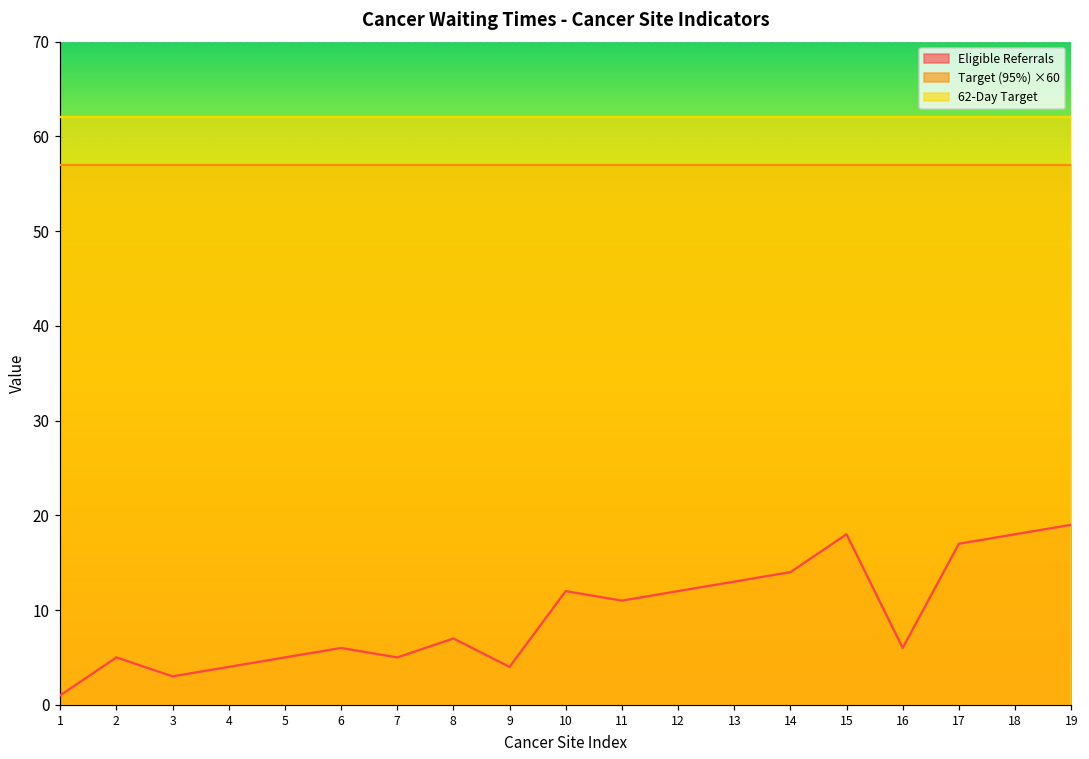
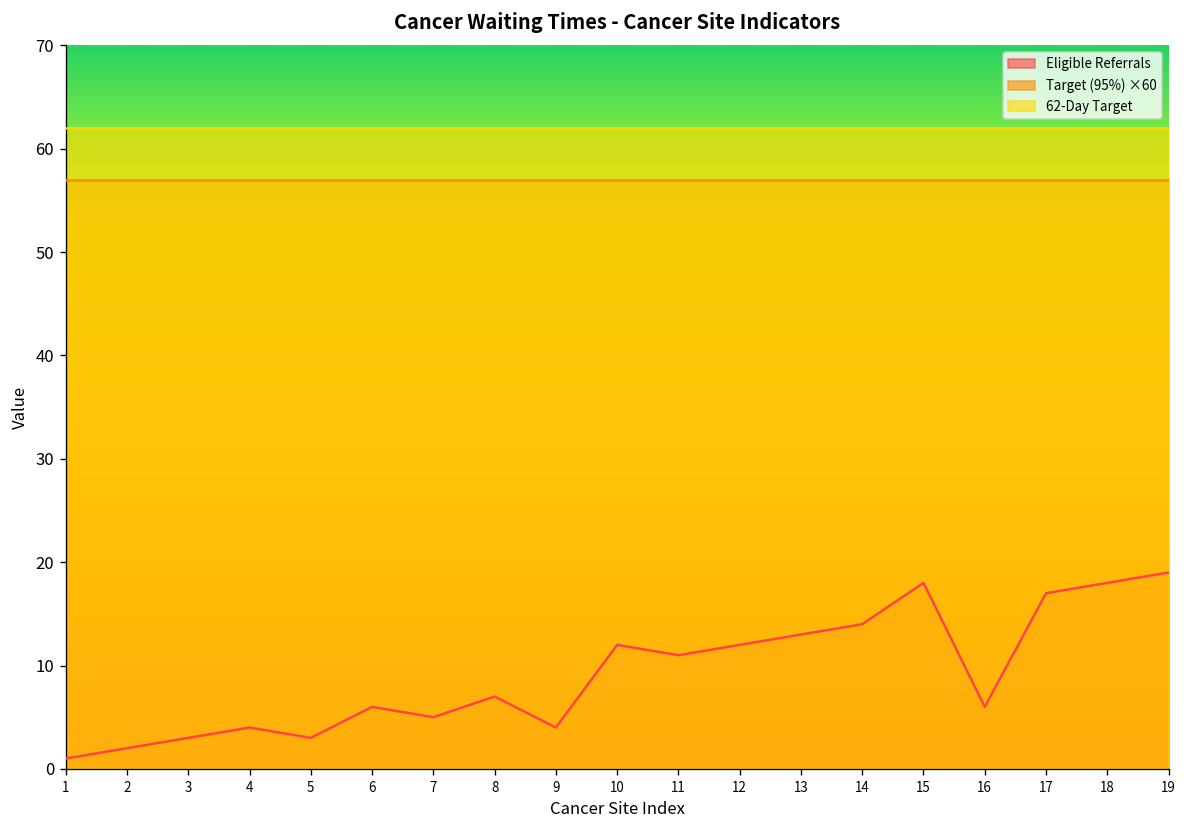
  {
    "Eligible Referrals": {
      "1": 1,
-     "2": 5,
+     "2": 2,
      "3": 3,
      "4": 4,
-     "5": 5,
+     "5": 3,
      "6": 6,
      "7": 5,
      "8": 7,
      "9": 4,
      "10": 12,
      "11": 11,
      "12": 12,
      "13": 13,
      "14": 14,
      "15": 18,
      "16": 6,
      "17": 17,
      "18": 18,
      "19": 19
    },
    "Target (95%) ×60": {
      "1": 57,
      "2": 57,
      "3": 57,
      "4": 57,
      "5": 57,
      "6": 57,
      "7": 57,
      "8": 57,
      "9": 57,
      "10": 57,
      "11": 57,
      "12": 57,
      "13": 57,
      "14": 57,
      "15": 57,
      "16": 57,
      "17": 57,
      "18": 57,
      "19": 57
    },
    "62-Day Target": {
      "1": 62,
      "2": 62,
      "3": 62,
      "4": 62,
      "5": 62,
      "6": 62,
      "7": 62,
      "8": 62,
      "9": 62,
      "10": 62,
      "11": 62,
      "12": 62,
      "13": 62,
      "14": 62,
      "15": 62,
      "16": 62,
      "17": 62,
      "18": 62,
      "19": 62
    }
  }
